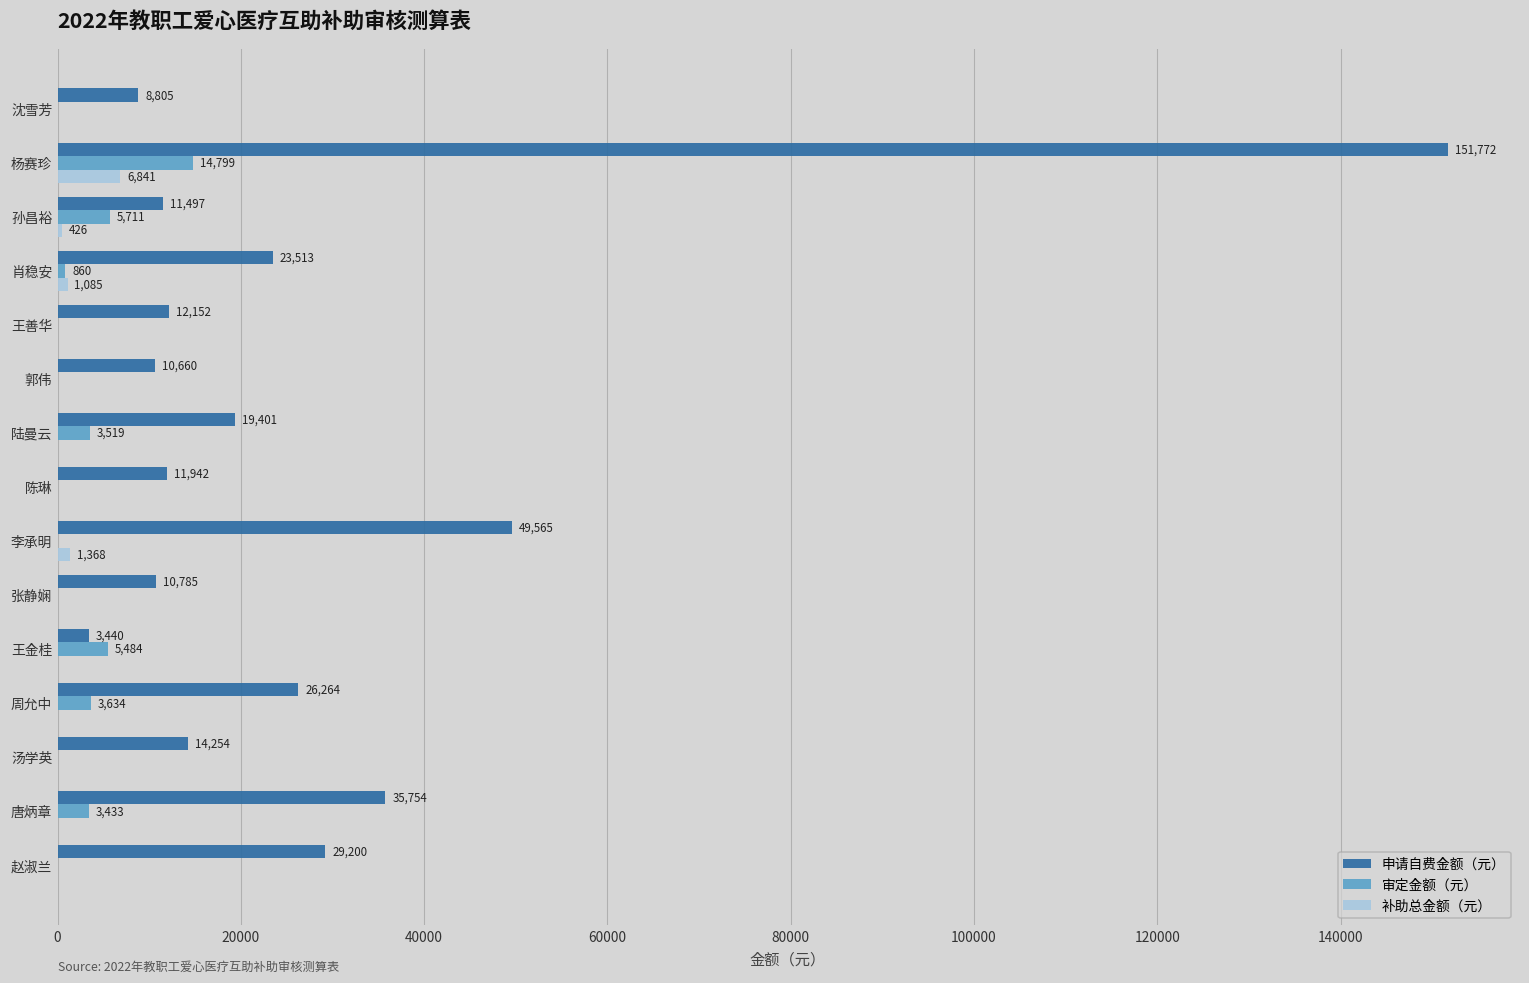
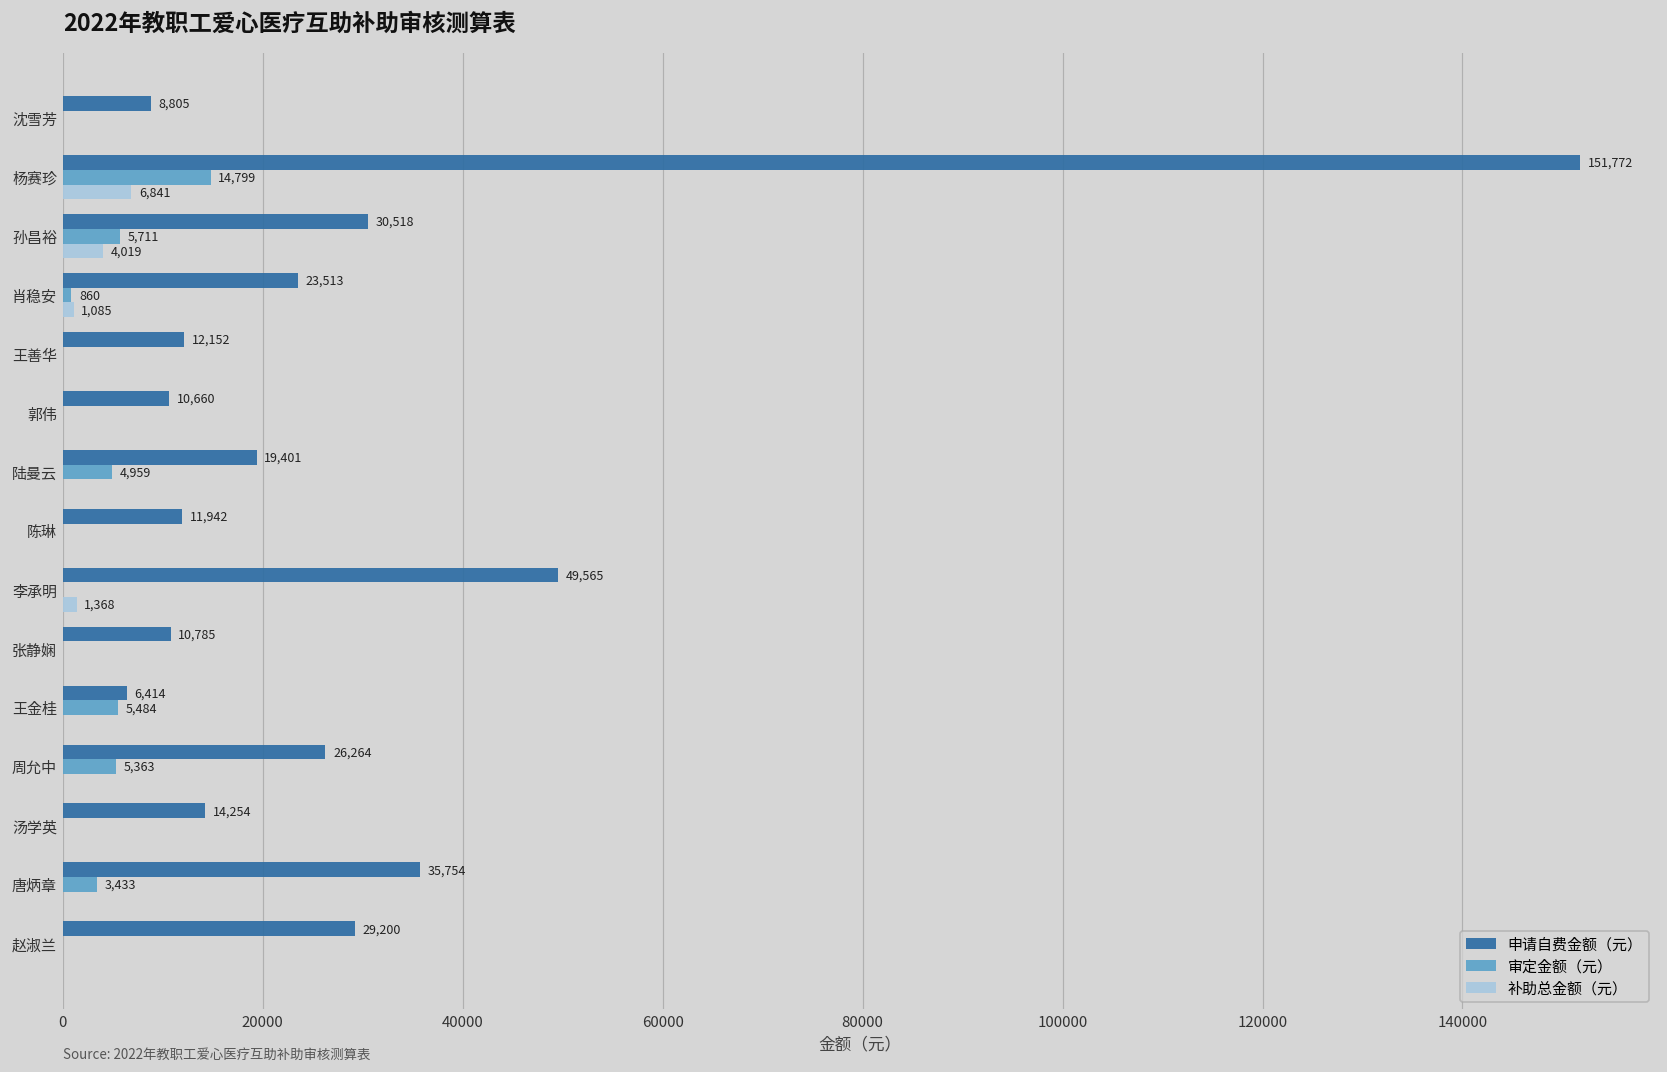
  {
    "申请自费金额（元）": {
      "沈雪芳": "8,805",
      "杨赛珍": "151,772",
-     "孙昌裕": "11,497",
+     "孙昌裕": "30,518",
      "肖稳安": "23,513",
      "王善华": "12,152",
      "郭伟": "10,660",
      "陆曼云": "19,401",
      "陈琳": "11,942",
      "李承明": "49,565",
      "张静娴": "10,785",
-     "王金桂": "3,440",
+     "王金桂": "6,414",
      "周允中": "26,264",
      "汤学英": "14,254",
      "唐炳章": "35,754",
      "赵淑兰": "29,200"
    },
    "审定金额（元）": {
      "杨赛珍": "14,799",
      "孙昌裕": "5,711",
      "肖稳安": "860",
-     "陆曼云": "3,519",
+     "陆曼云": "4,959",
      "王金桂": "5,484",
-     "周允中": "3,634",
+     "周允中": "5,363",
      "唐炳章": "3,433"
    },
    "补助总金额（元）": {
      "杨赛珍": "6,841",
-     "孙昌裕": "426",
+     "孙昌裕": "4,019",
      "肖稳安": "1,085",
      "李承明": "1,368"
    }
  }
